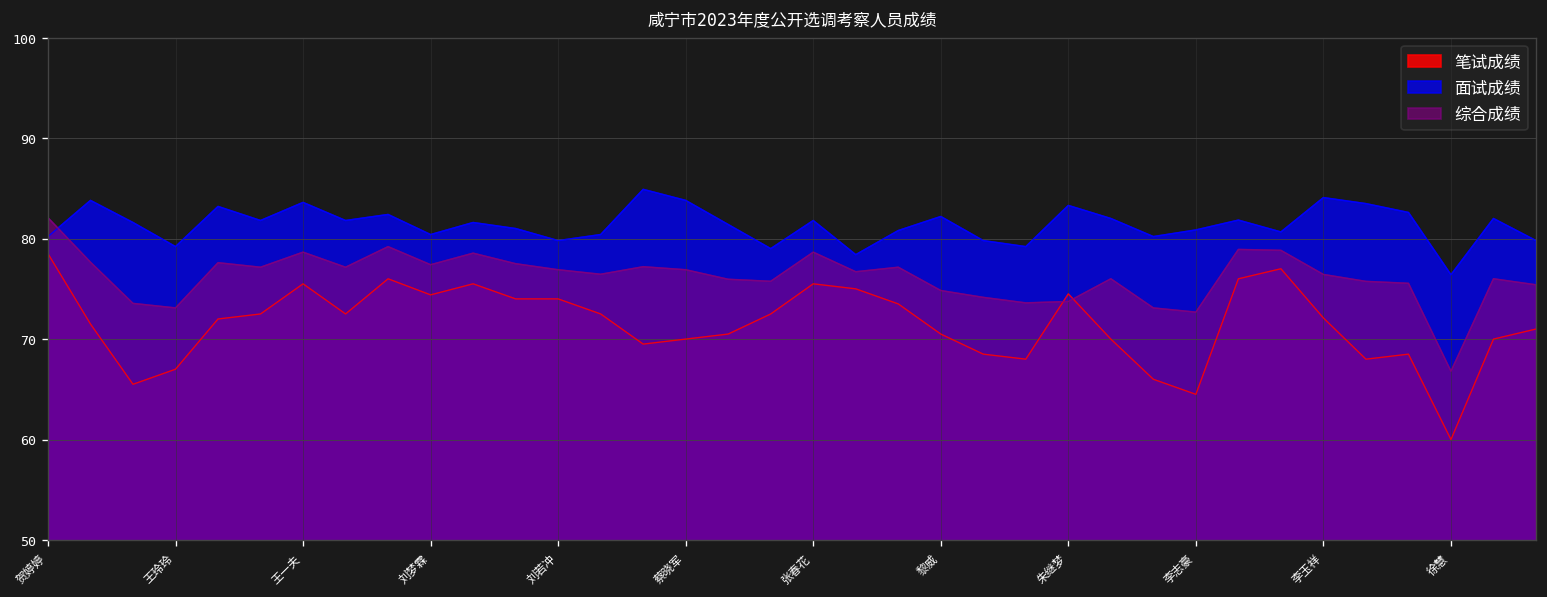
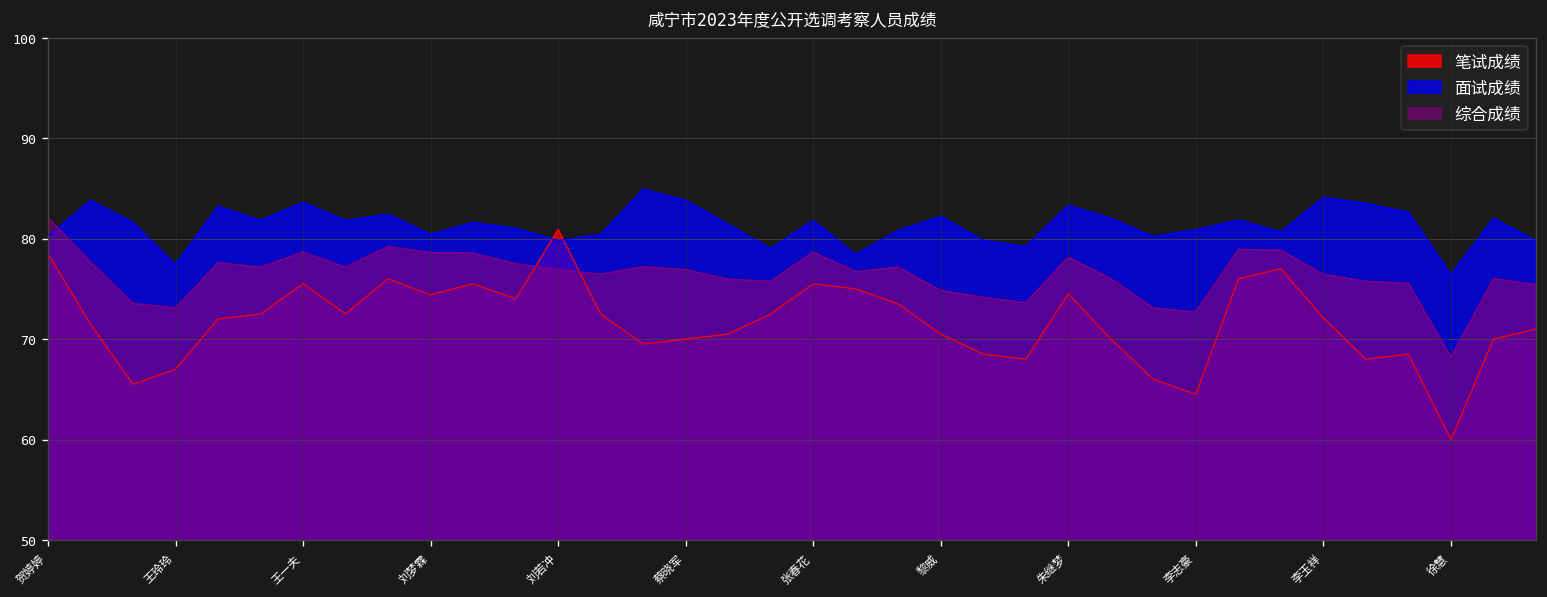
  {
    "笔试成绩": {
      "贺婷婷": 79,
      "王玲玲": 67,
      "王一夫": 76,
      "刘梦霖": 74,
-     "刘若冲": 74,
+     "刘若冲": 81,
      "蔡晓军": 70,
      "张春花": 76,
      "黎威": 71,
      "朱继梦": 75,
      "李志豪": 65,
      "李玉祥": 72,
      "徐慧": 60
    },
    "面试成绩": {
      "贺婷婷": 80,
-     "王玲玲": 79,
+     "王玲玲": 77,
      "王一夫": 84,
      "刘梦霖": 80,
      "刘若冲": 80,
      "蔡晓军": 84,
      "张春花": 82,
      "黎威": 82,
      "朱继梦": 83,
      "李志豪": 81,
      "李玉祥": 84,
      "徐慧": 76
    },
    "综合成绩": {
      "贺婷婷": 82,
      "王玲玲": 73,
      "王一夫": 79,
-     "刘梦霖": 77,
+     "刘梦霖": 79,
      "刘若冲": 77,
      "蔡晓军": 77,
      "张春花": 79,
      "黎威": 75,
-     "朱继梦": 74,
+     "朱继梦": 78,
      "李志豪": 73,
      "李玉祥": 76,
-     "徐慧": 67
+     "徐慧": 68
    }
  }
